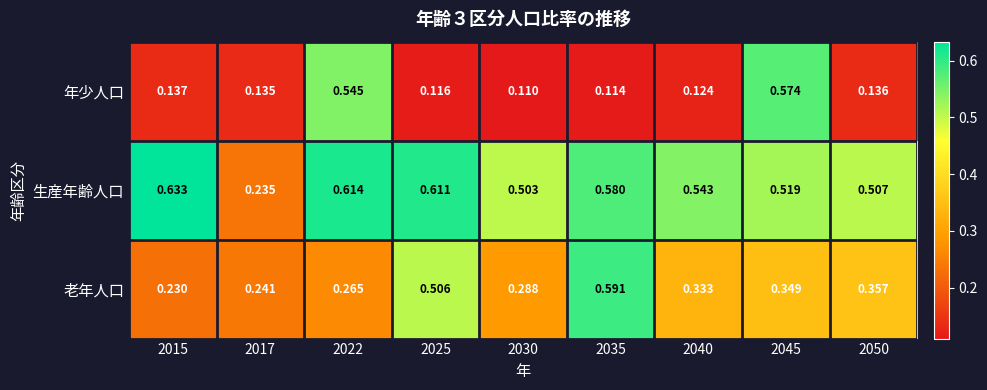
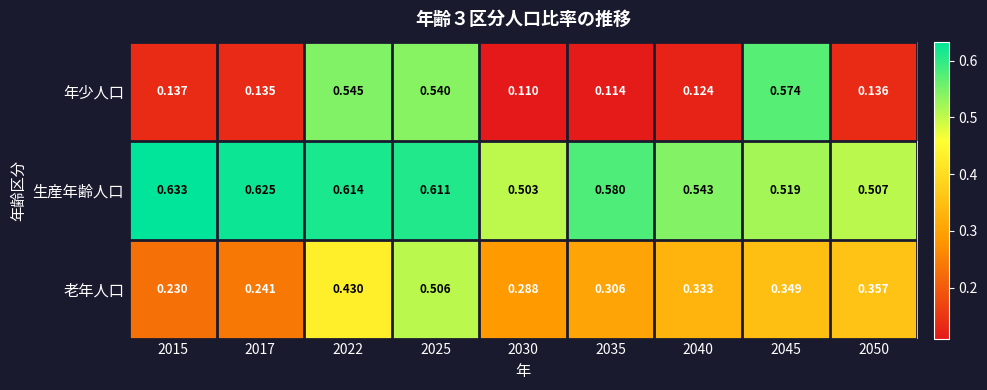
  {
    "年少人口": {
      "2015": 0.137,
      "2017": 0.135,
      "2022": 0.545,
-     "2025": 0.116,
+     "2025": 0.540,
      "2030": 0.110,
      "2035": 0.114,
      "2040": 0.124,
      "2045": 0.574,
      "2050": 0.136
    },
    "生産年齢人口": {
      "2015": 0.633,
-     "2017": 0.235,
+     "2017": 0.625,
      "2022": 0.614,
      "2025": 0.611,
      "2030": 0.503,
      "2035": 0.580,
      "2040": 0.543,
      "2045": 0.519,
      "2050": 0.507
    },
    "老年人口": {
      "2015": 0.230,
      "2017": 0.241,
-     "2022": 0.265,
+     "2022": 0.430,
      "2025": 0.506,
      "2030": 0.288,
-     "2035": 0.591,
+     "2035": 0.306,
      "2040": 0.333,
      "2045": 0.349,
      "2050": 0.357
    }
  }
